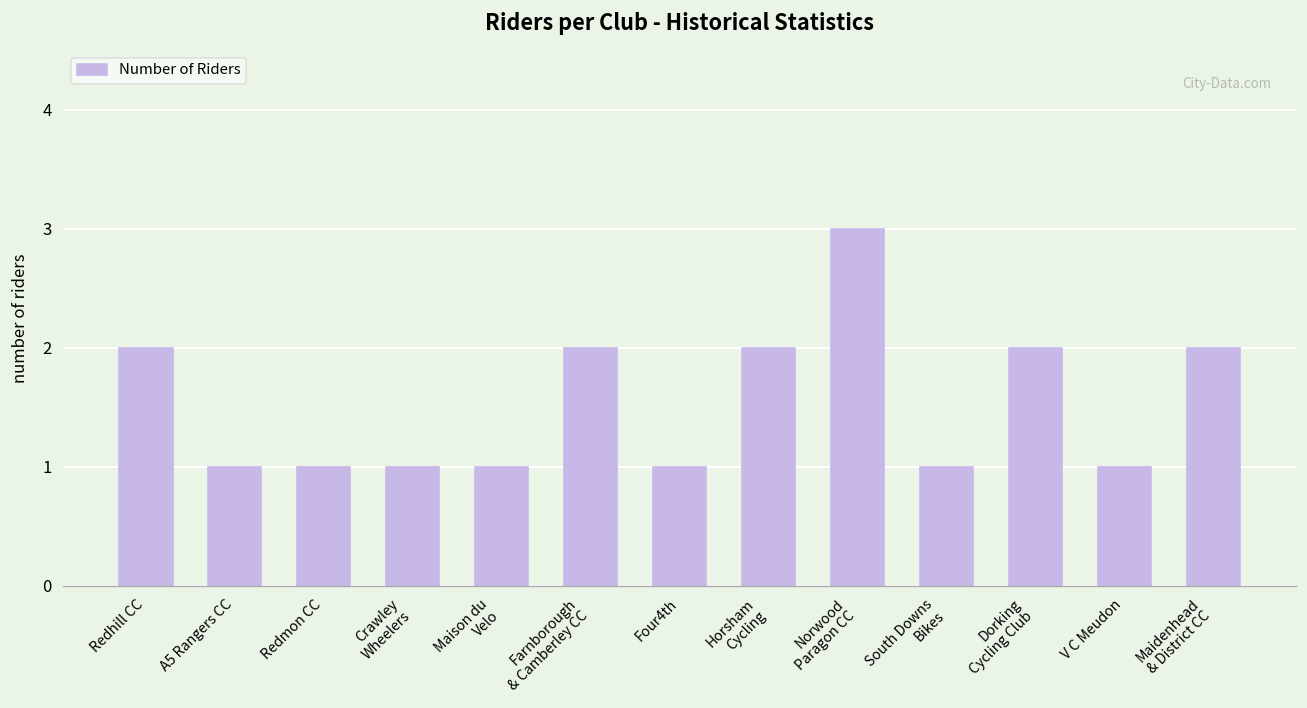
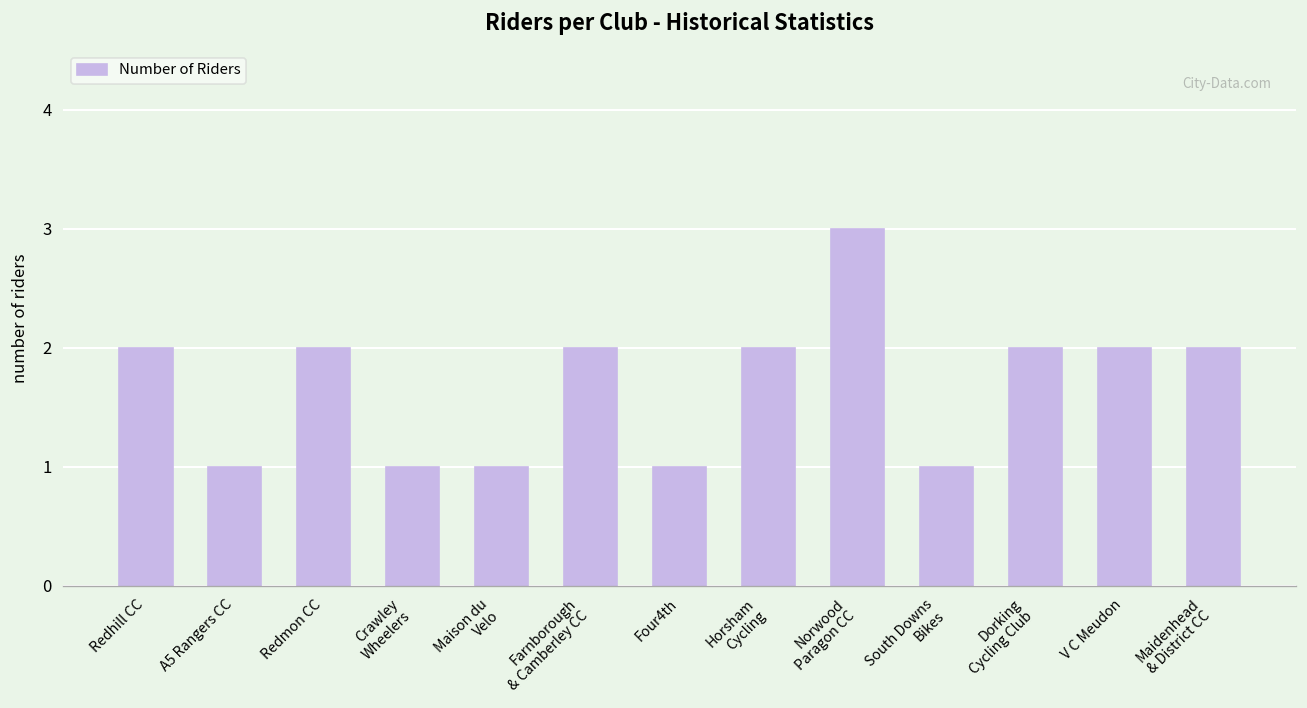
  {
    "Redhill CC": 2,
    "A5 Rangers CC": 1,
-   "Redmon CC": 1,
+   "Redmon CC": 2,
    "Crawley Wheelers": 1,
    "Maison du Velo": 1,
    "Farnborough & Camberley CC": 2,
    "Four4th": 1,
    "Horsham Cycling": 2,
    "Norwood Paragon CC": 3,
    "South Downs Bikes": 1,
    "Dorking Cycling Club": 2,
-   "V C Meudon": 1,
+   "V C Meudon": 2,
    "Maidenhead & District CC": 2
  }
